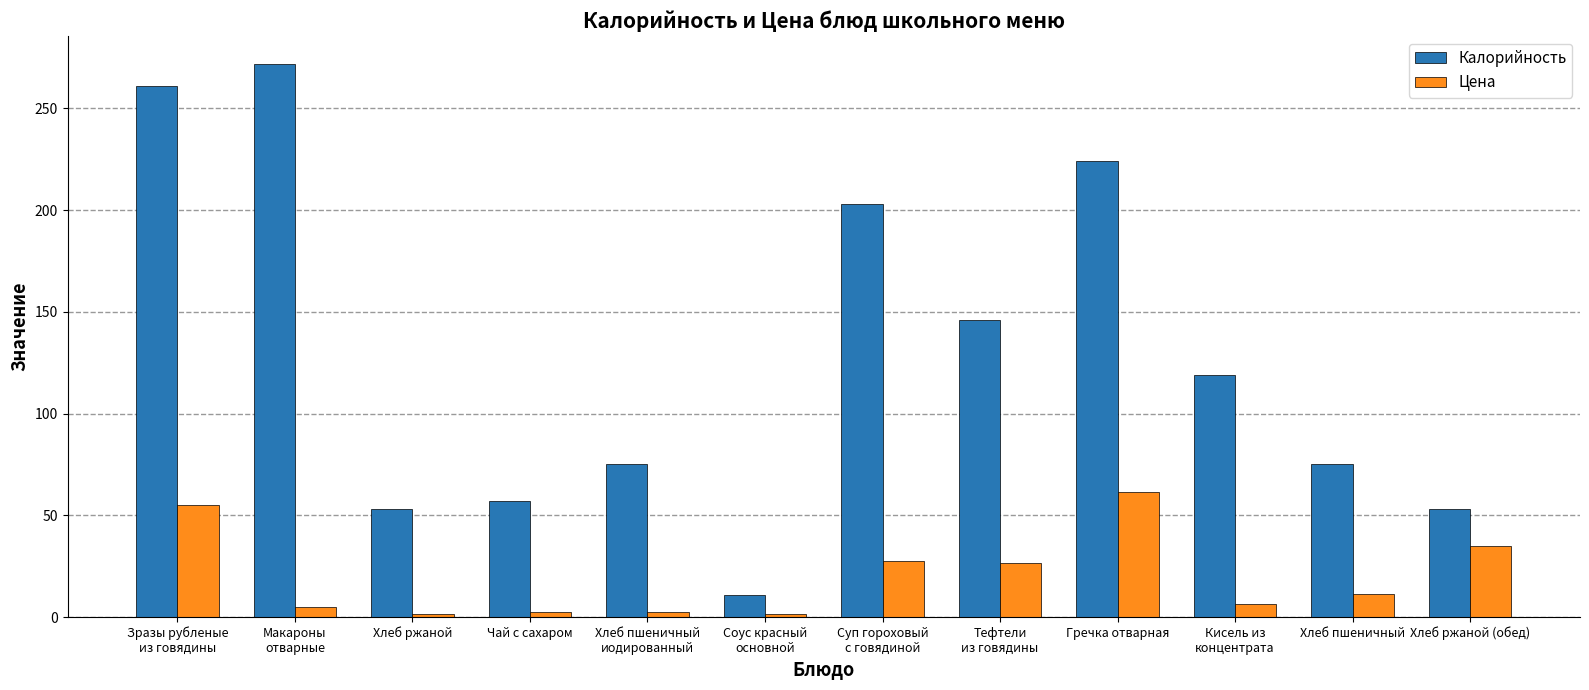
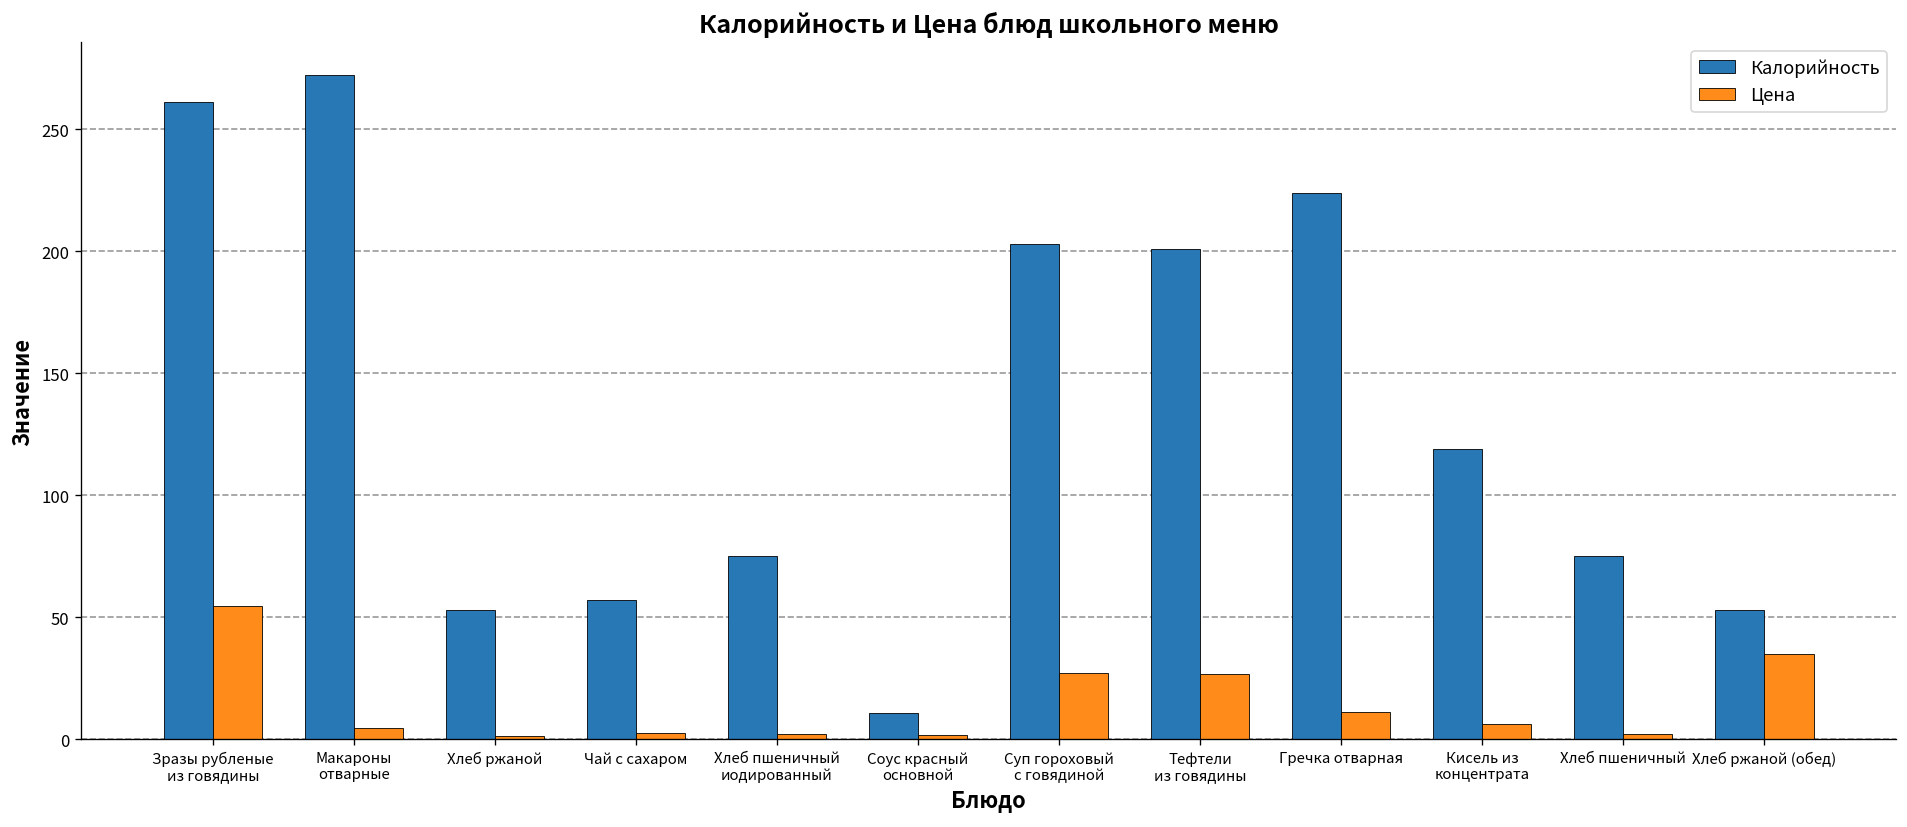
  {
    "Калорийность": {
      "Зразы рубленые из говядины": 261,
      "Макароны отварные": 272,
      "Хлеб ржаной": 53,
      "Чай с сахаром": 57,
      "Хлеб пшеничный иодированный": 75,
      "Соус красный основной": 11,
      "Суп гороховый с говядиной": 203,
-     "Тефтели из говядины": 146,
+     "Тефтели из говядины": 201,
      "Гречка отварная": 224,
      "Кисель из концентрата": 119,
      "Хлеб пшеничный": 75,
      "Хлеб ржаной (обед)": 53
    },
    "Цена": {
      "Зразы рубленые из говядины": 55,
      "Макароны отварные": 5,
      "Хлеб ржаной": 1,
      "Чай с сахаром": 2,
      "Хлеб пшеничный иодированный": 2,
      "Соус красный основной": 2,
      "Суп гороховый с говядиной": 27,
      "Тефтели из говядины": 27,
-     "Гречка отварная": 62,
+     "Гречка отварная": 11,
      "Кисель из концентрата": 6,
-     "Хлеб пшеничный": 11,
+     "Хлеб пшеничный": 2,
      "Хлеб ржаной (обед)": 35
    }
  }
